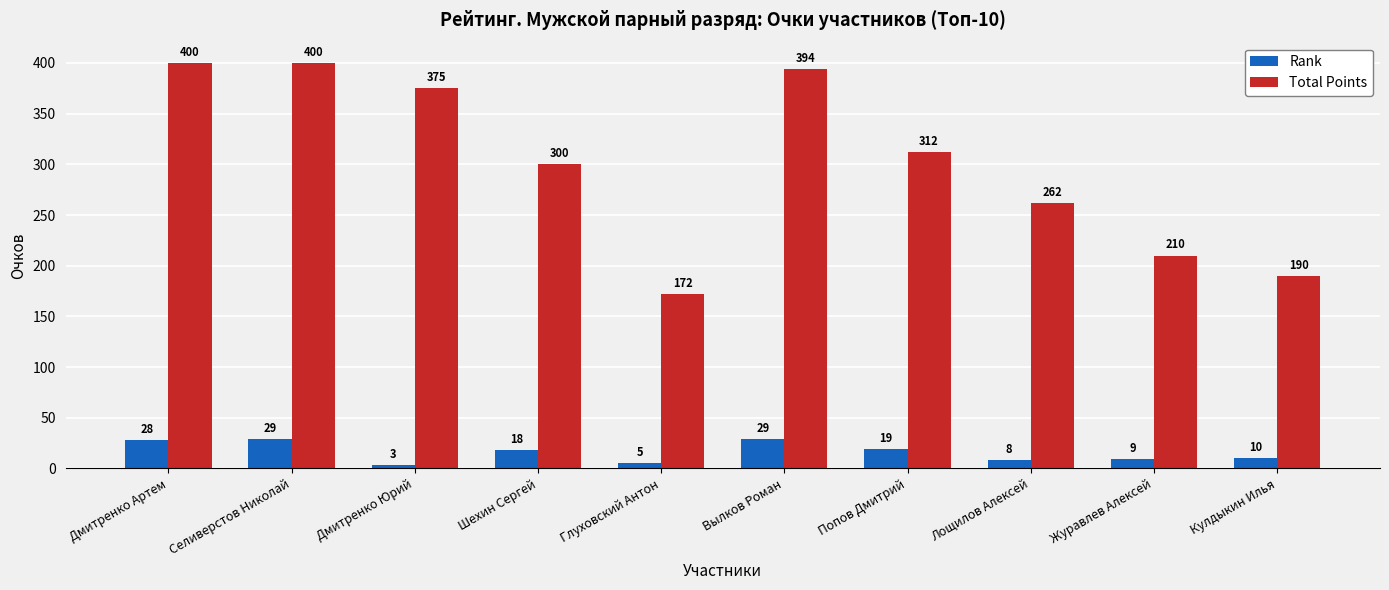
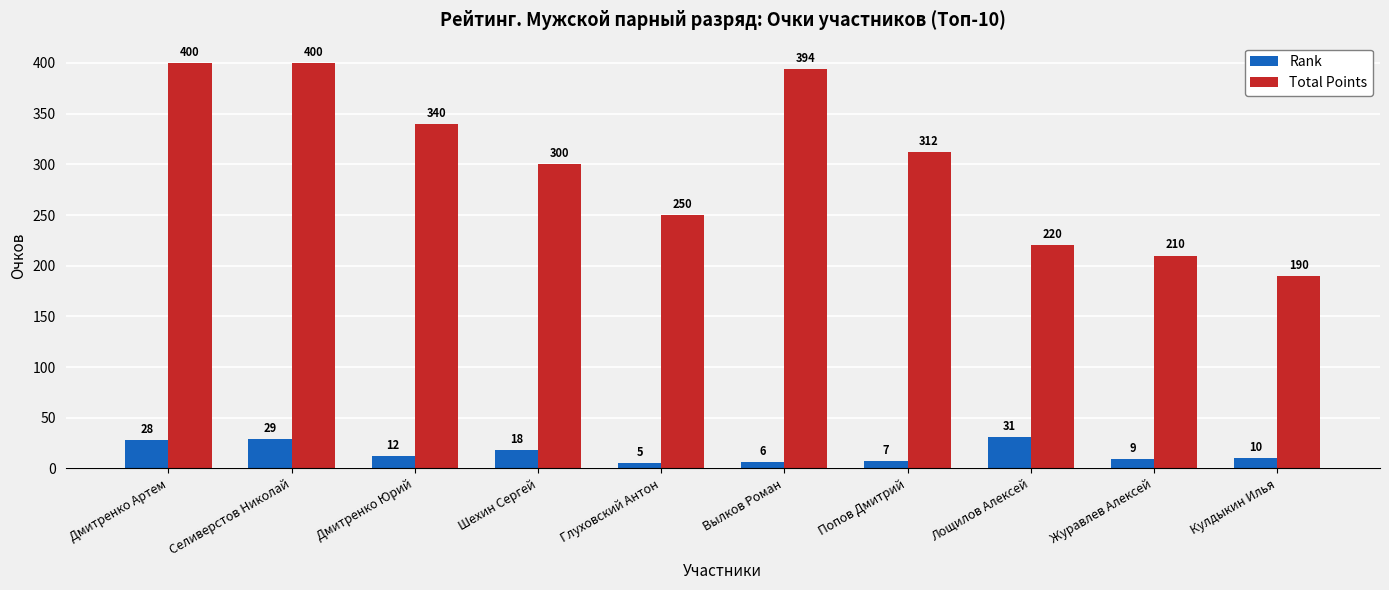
  {
    "Rank": {
      "Дмитренко Артем": 28,
      "Селиверстов Николай": 29,
-     "Дмитренко Юрий": 3,
+     "Дмитренко Юрий": 12,
      "Шехин Сергей": 18,
      "Глуховский Антон": 5,
-     "Вылков Роман": 29,
-     "Попов Дмитрий": 19,
-     "Лощилов Алексей": 8,
+     "Вылков Роман": 6,
+     "Попов Дмитрий": 7,
+     "Лощилов Алексей": 31,
      "Журавлев Алексей": 9,
      "Кулдыкин Илья": 10
    },
    "Total Points": {
      "Дмитренко Артем": 400,
      "Селиверстов Николай": 400,
-     "Дмитренко Юрий": 375,
+     "Дмитренко Юрий": 340,
      "Шехин Сергей": 300,
-     "Глуховский Антон": 172,
+     "Глуховский Антон": 250,
      "Вылков Роман": 394,
      "Попов Дмитрий": 312,
-     "Лощилов Алексей": 262,
+     "Лощилов Алексей": 220,
      "Журавлев Алексей": 210,
      "Кулдыкин Илья": 190
    }
  }
